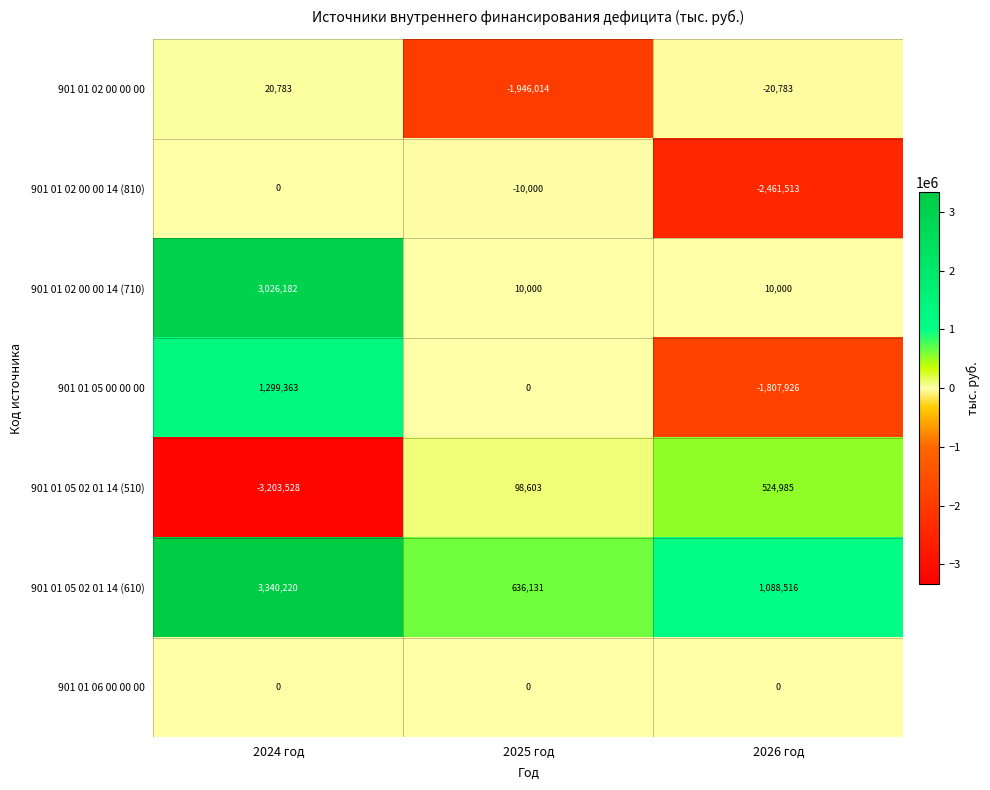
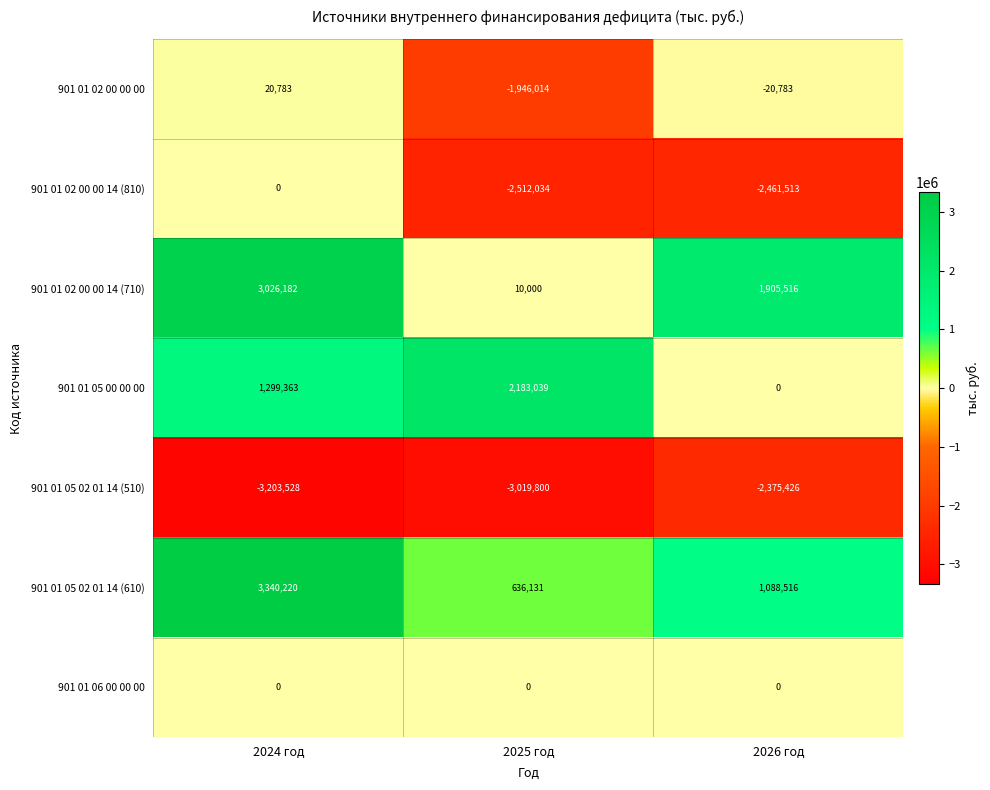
  {
    "901 01 02 00 00 00": {
      "2024 год": "20,783",
      "2025 год": "-1,946,014",
      "2026 год": "-20,783"
    },
    "901 01 02 00 00 14 (810)": {
      "2024 год": "0",
-     "2025 год": "-10,000",
+     "2025 год": "-2,512,034",
      "2026 год": "-2,461,513"
    },
    "901 01 02 00 00 14 (710)": {
      "2024 год": "3,026,182",
      "2025 год": "10,000",
-     "2026 год": "10,000"
+     "2026 год": "1,905,516"
    },
    "901 01 05 00 00 00": {
      "2024 год": "1,299,363",
-     "2025 год": "0",
-     "2026 год": "-1,807,926"
+     "2025 год": "2,183,039",
+     "2026 год": "0"
    },
    "901 01 05 02 01 14 (510)": {
      "2024 год": "-3,203,528",
-     "2025 год": "98,603",
-     "2026 год": "524,985"
+     "2025 год": "-3,019,800",
+     "2026 год": "-2,375,426"
    },
    "901 01 05 02 01 14 (610)": {
      "2024 год": "3,340,220",
      "2025 год": "636,131",
      "2026 год": "1,088,516"
    },
    "901 01 06 00 00 00": {
      "2024 год": "0",
      "2025 год": "0",
      "2026 год": "0"
    }
  }
